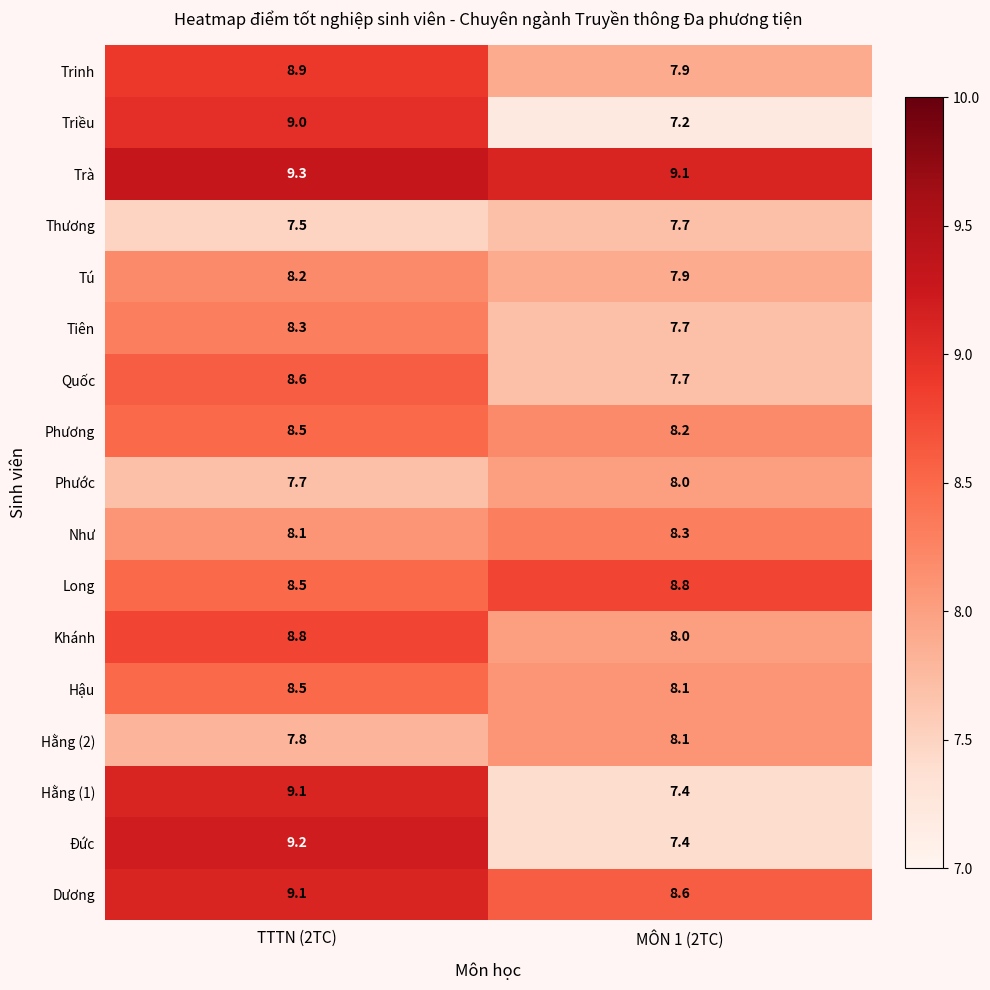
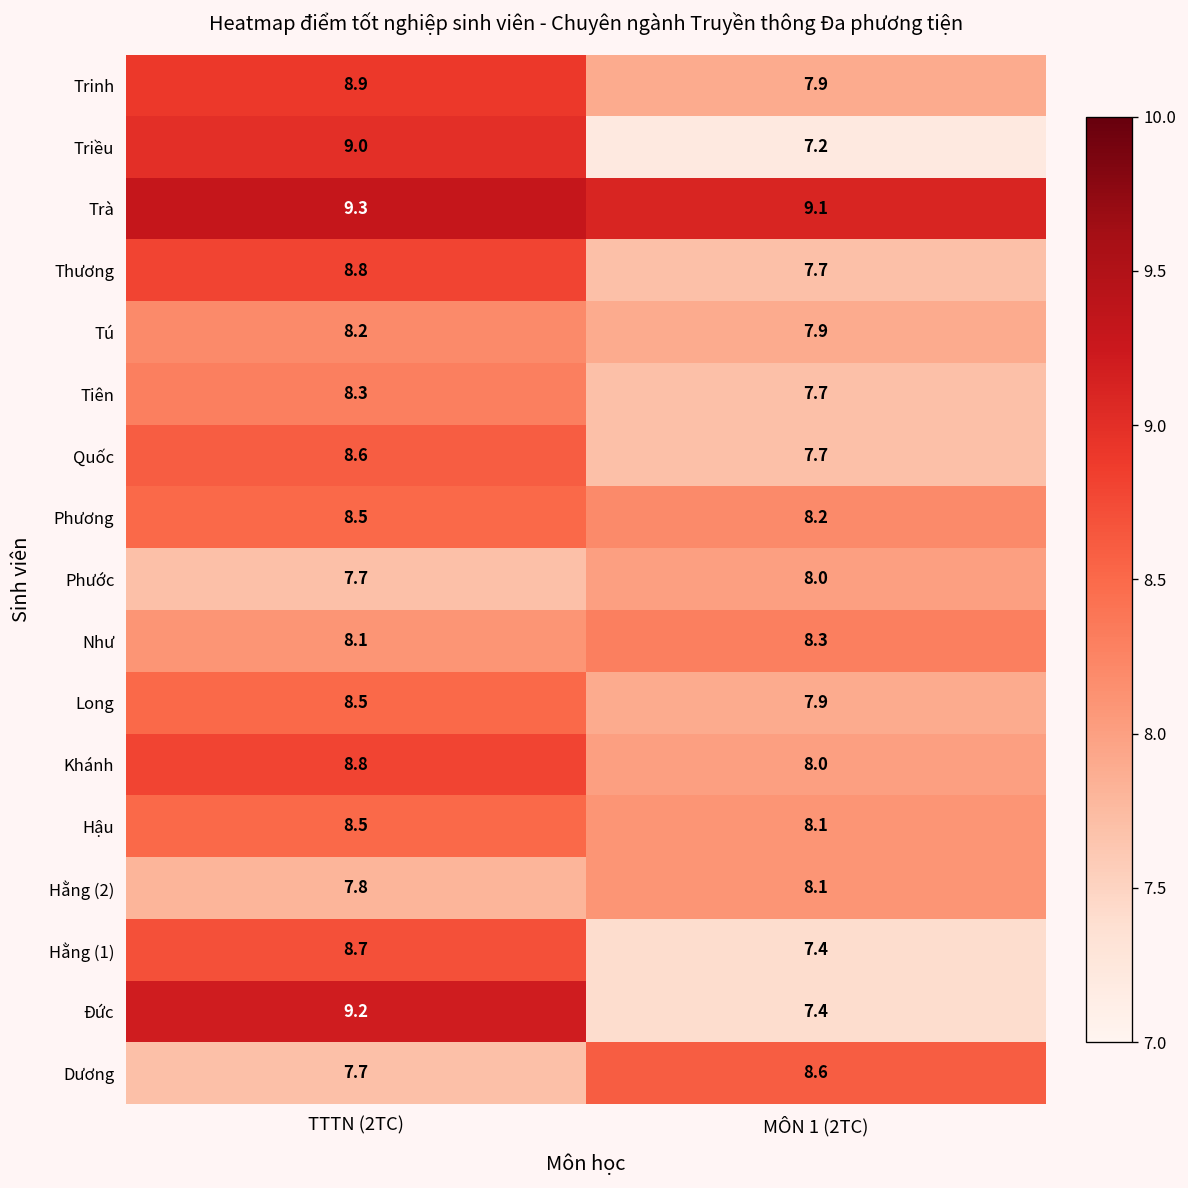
  {
    "Trinh": {
      "TTTN (2TC)": 8.9,
      "MÔN 1 (2TC)": 7.9
    },
    "Triều": {
      "TTTN (2TC)": 9.0,
      "MÔN 1 (2TC)": 7.2
    },
    "Trà": {
      "TTTN (2TC)": 9.3,
      "MÔN 1 (2TC)": 9.1
    },
    "Thương": {
-     "TTTN (2TC)": 7.5,
+     "TTTN (2TC)": 8.8,
      "MÔN 1 (2TC)": 7.7
    },
    "Tú": {
      "TTTN (2TC)": 8.2,
      "MÔN 1 (2TC)": 7.9
    },
    "Tiên": {
      "TTTN (2TC)": 8.3,
      "MÔN 1 (2TC)": 7.7
    },
    "Quốc": {
      "TTTN (2TC)": 8.6,
      "MÔN 1 (2TC)": 7.7
    },
    "Phương": {
      "TTTN (2TC)": 8.5,
      "MÔN 1 (2TC)": 8.2
    },
    "Phước": {
      "TTTN (2TC)": 7.7,
      "MÔN 1 (2TC)": 8.0
    },
    "Như": {
      "TTTN (2TC)": 8.1,
      "MÔN 1 (2TC)": 8.3
    },
    "Long": {
      "TTTN (2TC)": 8.5,
-     "MÔN 1 (2TC)": 8.8
+     "MÔN 1 (2TC)": 7.9
    },
    "Khánh": {
      "TTTN (2TC)": 8.8,
      "MÔN 1 (2TC)": 8.0
    },
    "Hậu": {
      "TTTN (2TC)": 8.5,
      "MÔN 1 (2TC)": 8.1
    },
    "Hằng (2)": {
      "TTTN (2TC)": 7.8,
      "MÔN 1 (2TC)": 8.1
    },
    "Hằng (1)": {
-     "TTTN (2TC)": 9.1,
+     "TTTN (2TC)": 8.7,
      "MÔN 1 (2TC)": 7.4
    },
    "Đức": {
      "TTTN (2TC)": 9.2,
      "MÔN 1 (2TC)": 7.4
    },
    "Dương": {
-     "TTTN (2TC)": 9.1,
+     "TTTN (2TC)": 7.7,
      "MÔN 1 (2TC)": 8.6
    }
  }
